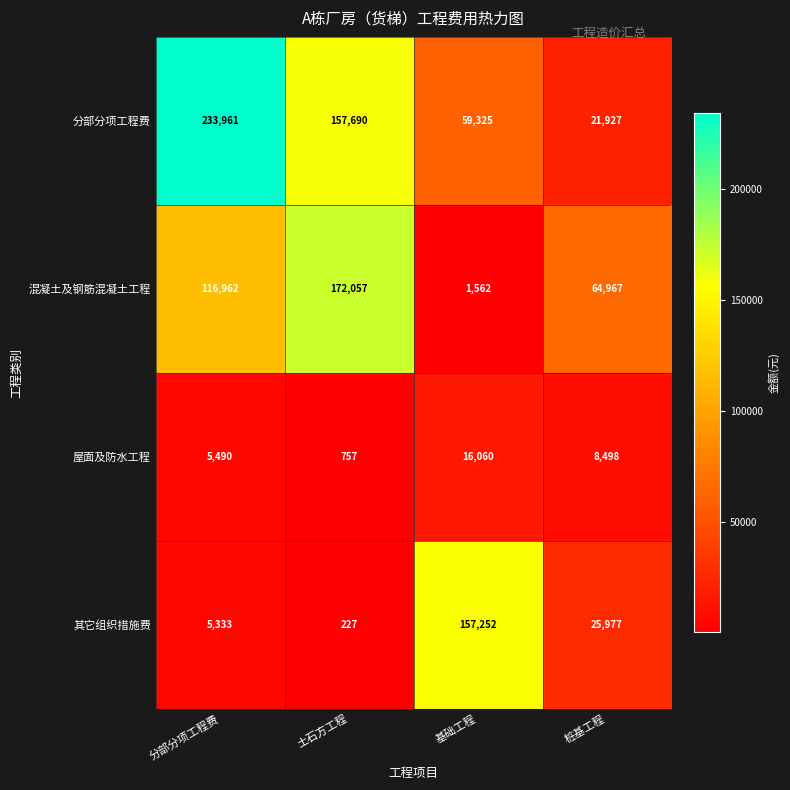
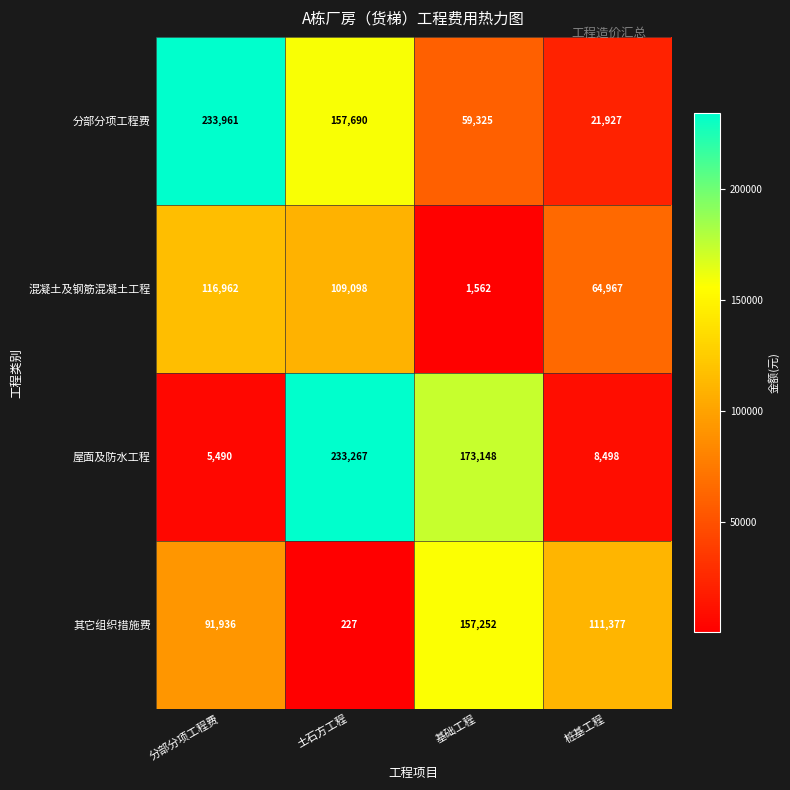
  {
    "分部分项工程费": {
      "分部分项工程费": "233,961",
      "土石方工程": "157,690",
      "基础工程": "59,325",
      "桩基工程": "21,927"
    },
    "混凝土及钢筋混凝土工程": {
      "分部分项工程费": "116,962",
-     "土石方工程": "172,057",
+     "土石方工程": "109,098",
      "基础工程": "1,562",
      "桩基工程": "64,967"
    },
    "屋面及防水工程": {
      "分部分项工程费": "5,490",
-     "土石方工程": "757",
-     "基础工程": "16,060",
+     "土石方工程": "233,267",
+     "基础工程": "173,148",
      "桩基工程": "8,498"
    },
    "其它组织措施费": {
-     "分部分项工程费": "5,333",
+     "分部分项工程费": "91,936",
      "土石方工程": "227",
      "基础工程": "157,252",
-     "桩基工程": "25,977"
+     "桩基工程": "111,377"
    }
  }
